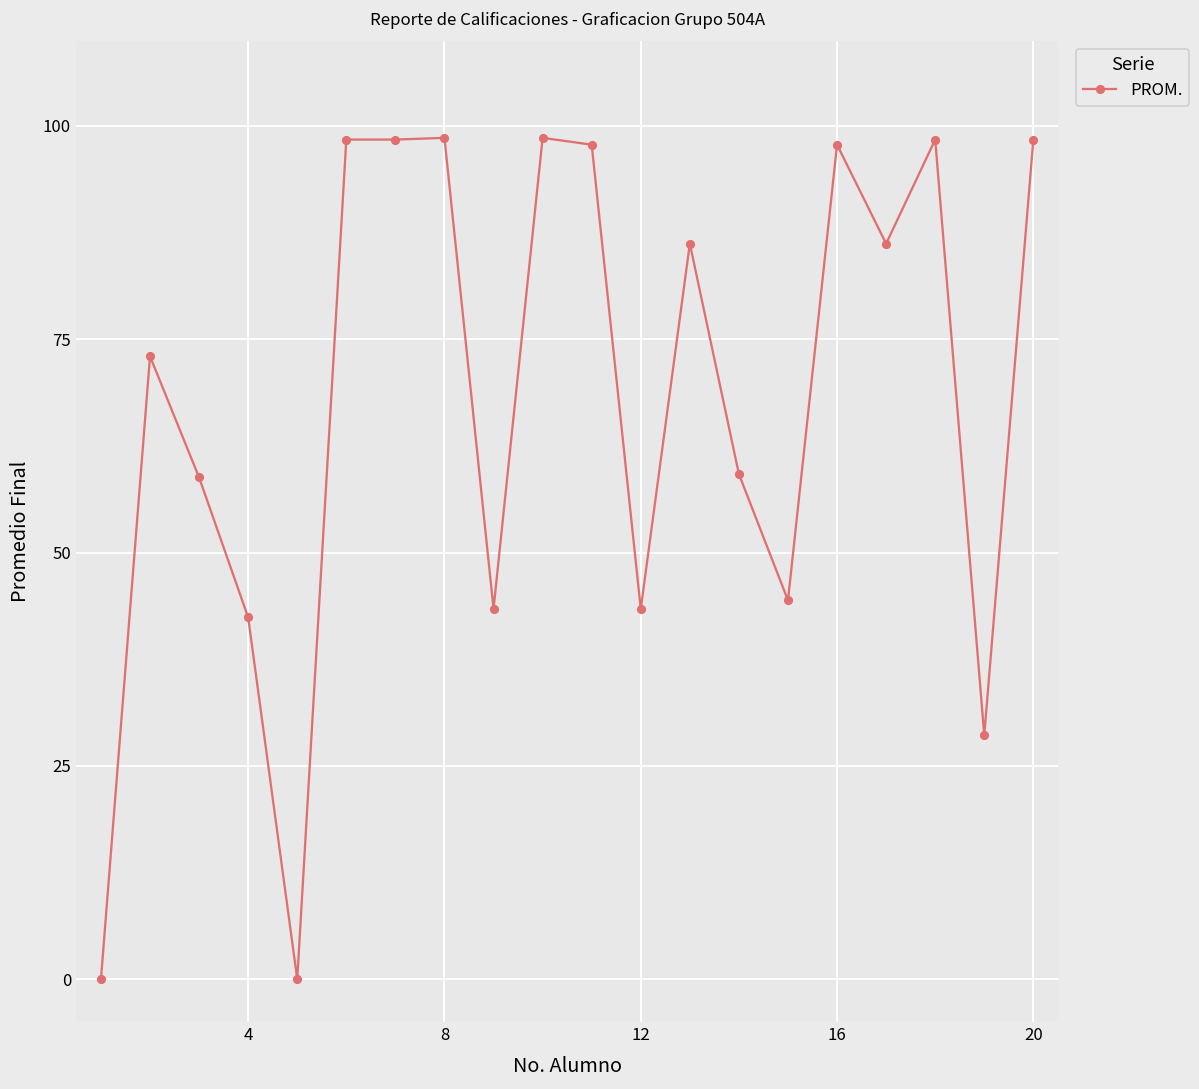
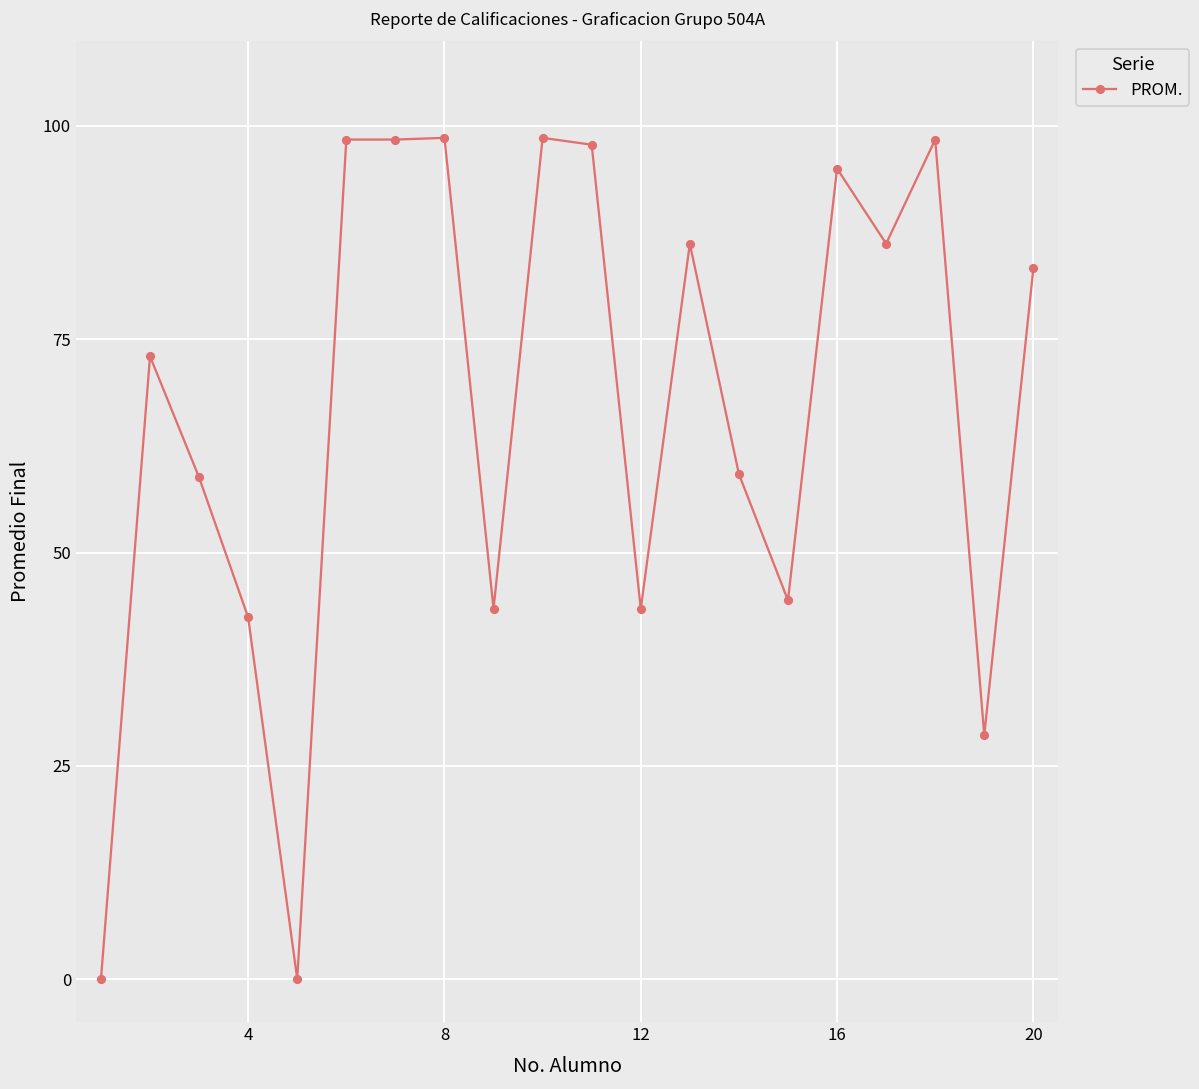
  {
    "4": 42,
    "8": 99,
    "12": 43,
-   "16": 98,
-   "20": 98
+   "16": 95,
+   "20": 83
  }
